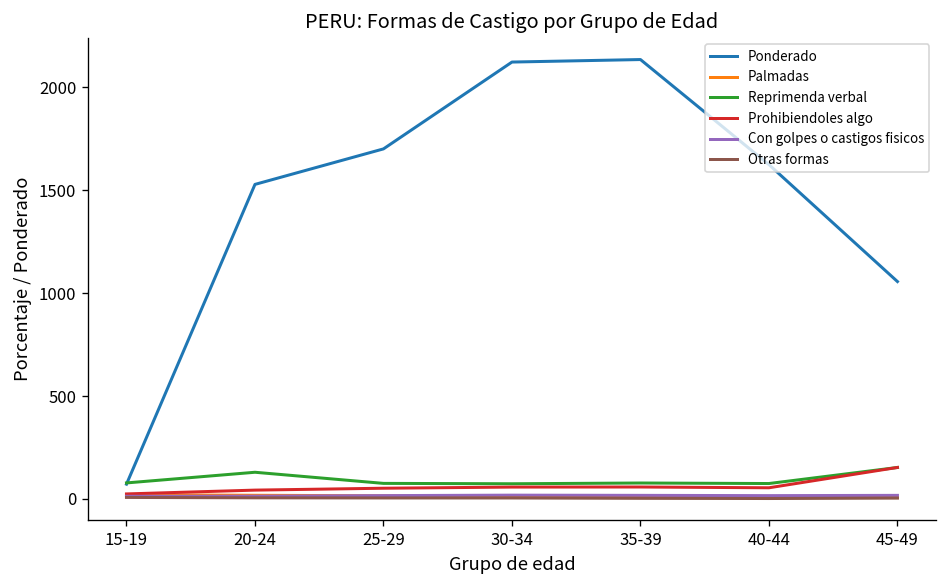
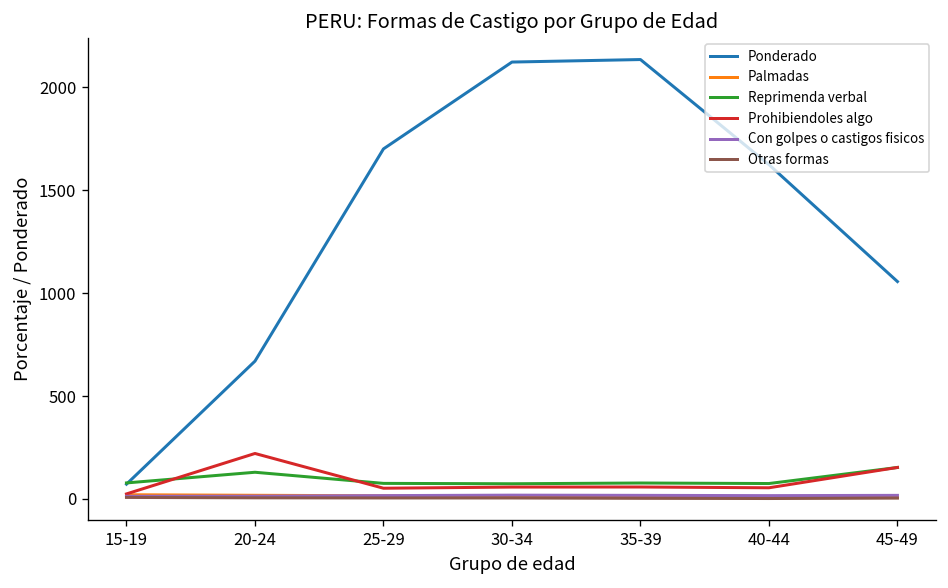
  {
    "Ponderado": {
-     "20-24": 1530,
+     "20-24": 670,
      "25-29": 1700,
      "30-34": 2120,
      "35-39": 2140,
      "40-44": 1620,
      "45-49": 1060
    },
    "Reprimenda verbal": {
      "20-24": 130,
      "25-29": 80,
      "30-34": 70,
      "35-39": 80,
      "40-44": 70
    },
    "Prohibiendoles algo": {
-     "20-24": 40,
+     "20-24": 220,
      "25-29": 50,
      "30-34": 60,
      "35-39": 60,
      "40-44": 50
    }
  }
